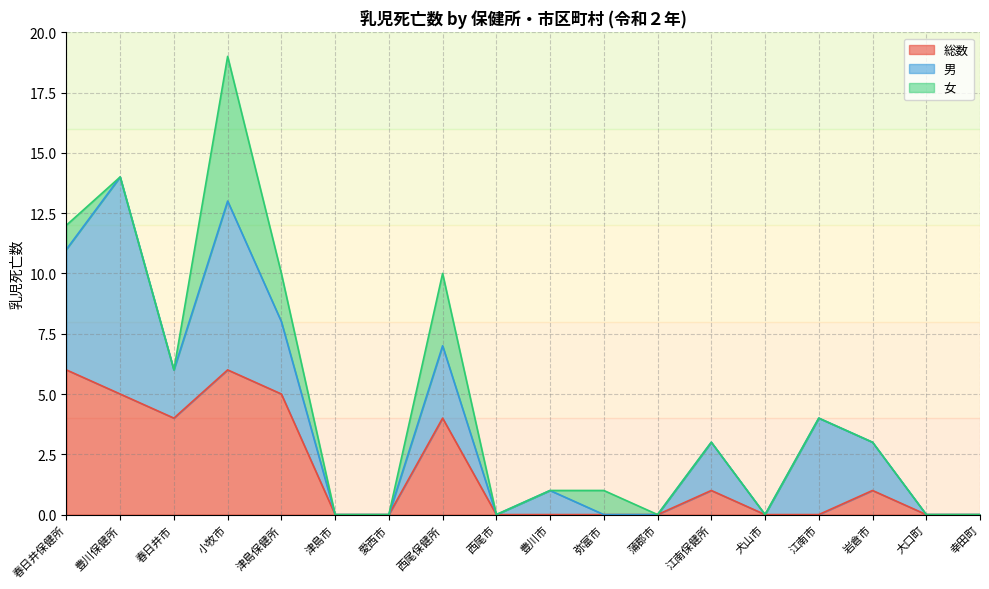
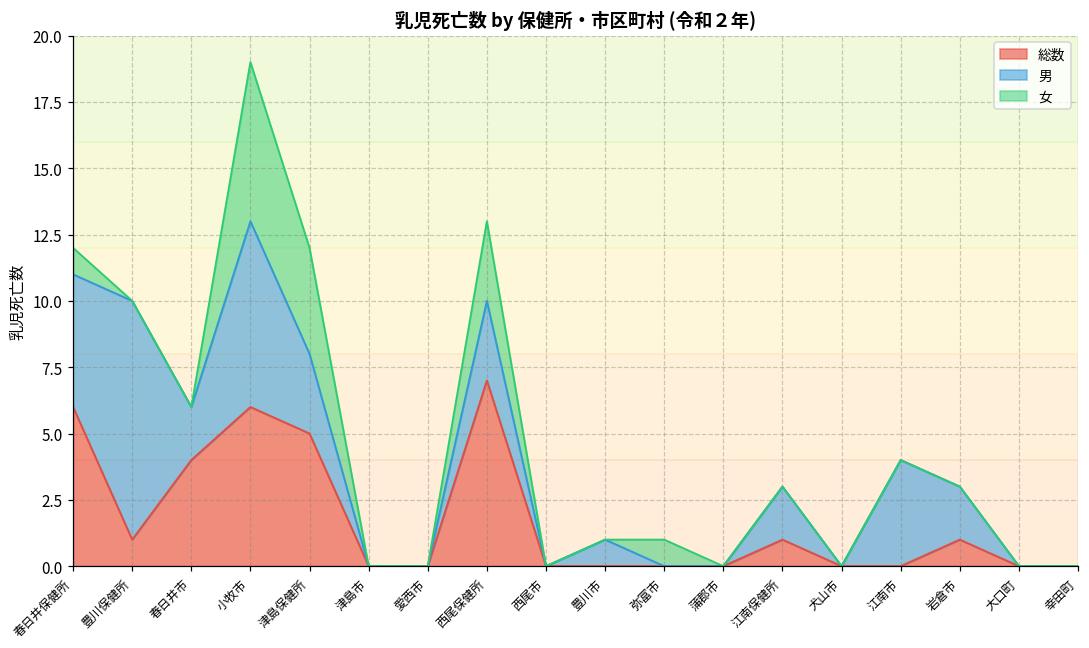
  {
    "総数": {
      "春日井保健所": 6,
-     "豊川保健所": 5,
+     "豊川保健所": 1,
      "春日井市": 4,
      "小牧市": 6,
      "津島保健所": 5,
-     "西尾保健所": 4,
+     "西尾保健所": 7,
      "豊川市": 0,
      "江南保健所": 1,
      "江南市": 0,
      "岩倉市": 1
    },
    "男": {
      "春日井保健所": 5,
      "小牧市": 7,
      "津島保健所": 3,
      "西尾保健所": 3
    },
    "女": {
      "春日井保健所": 1,
      "小牧市": 6,
-     "津島保健所": 2,
+     "津島保健所": 4,
      "西尾保健所": 3,
      "弥富市": 1
    }
  }
